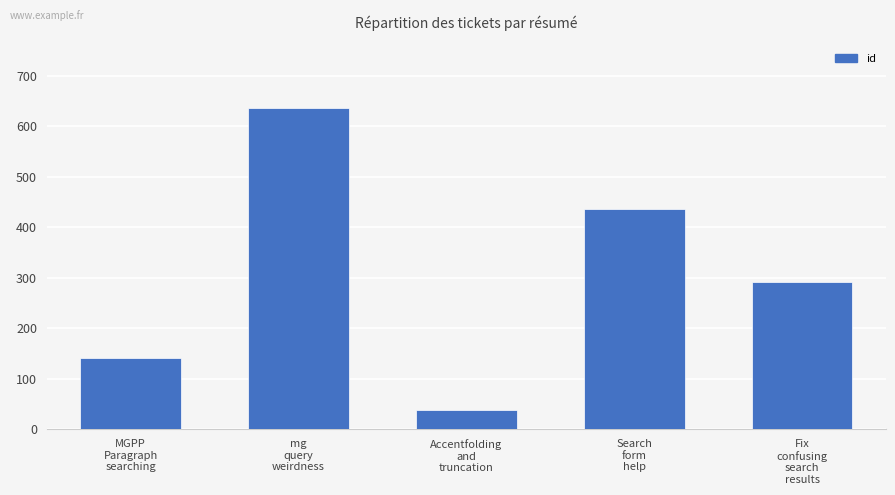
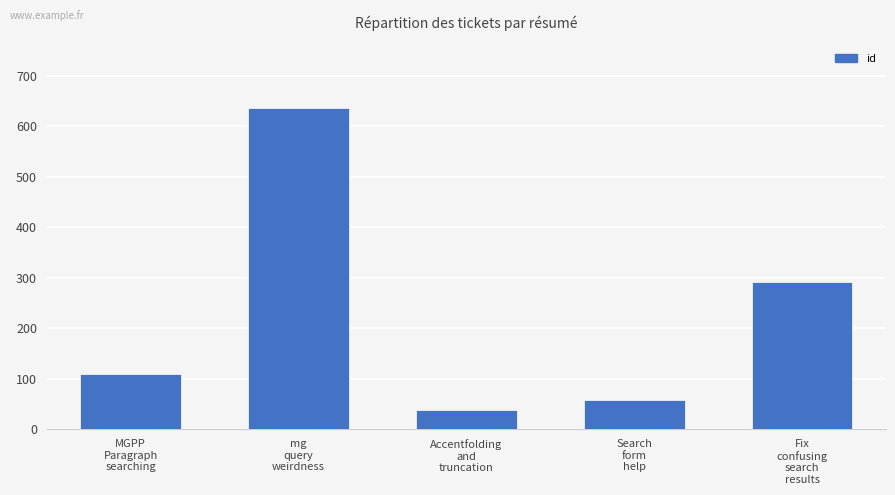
  {
-   "MGPP Paragraph searching": 140,
+   "MGPP Paragraph searching": 110,
    "mg query weirdness": 640,
    "Accentfolding and truncation": 40,
-   "Search form help": 440,
+   "Search form help": 60,
    "Fix confusing search results": 290
  }
